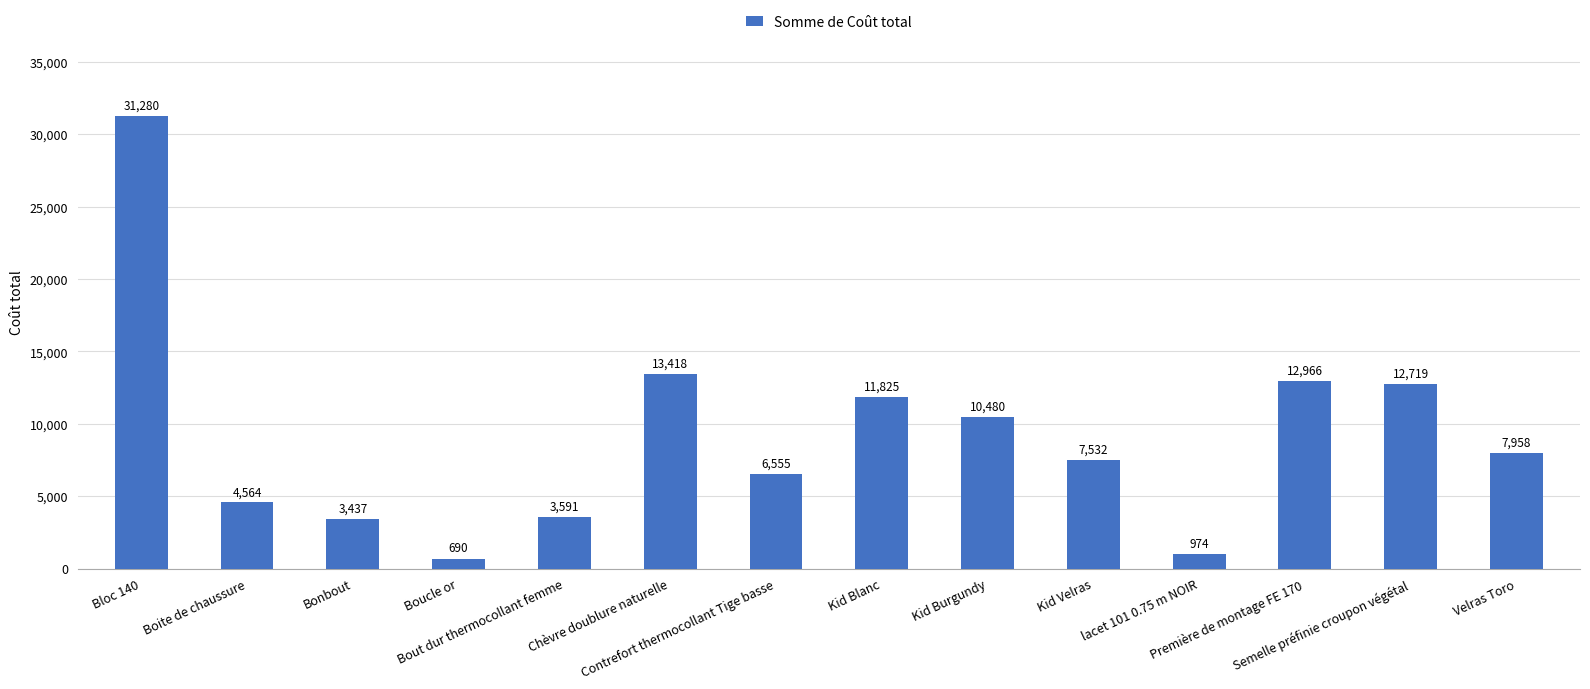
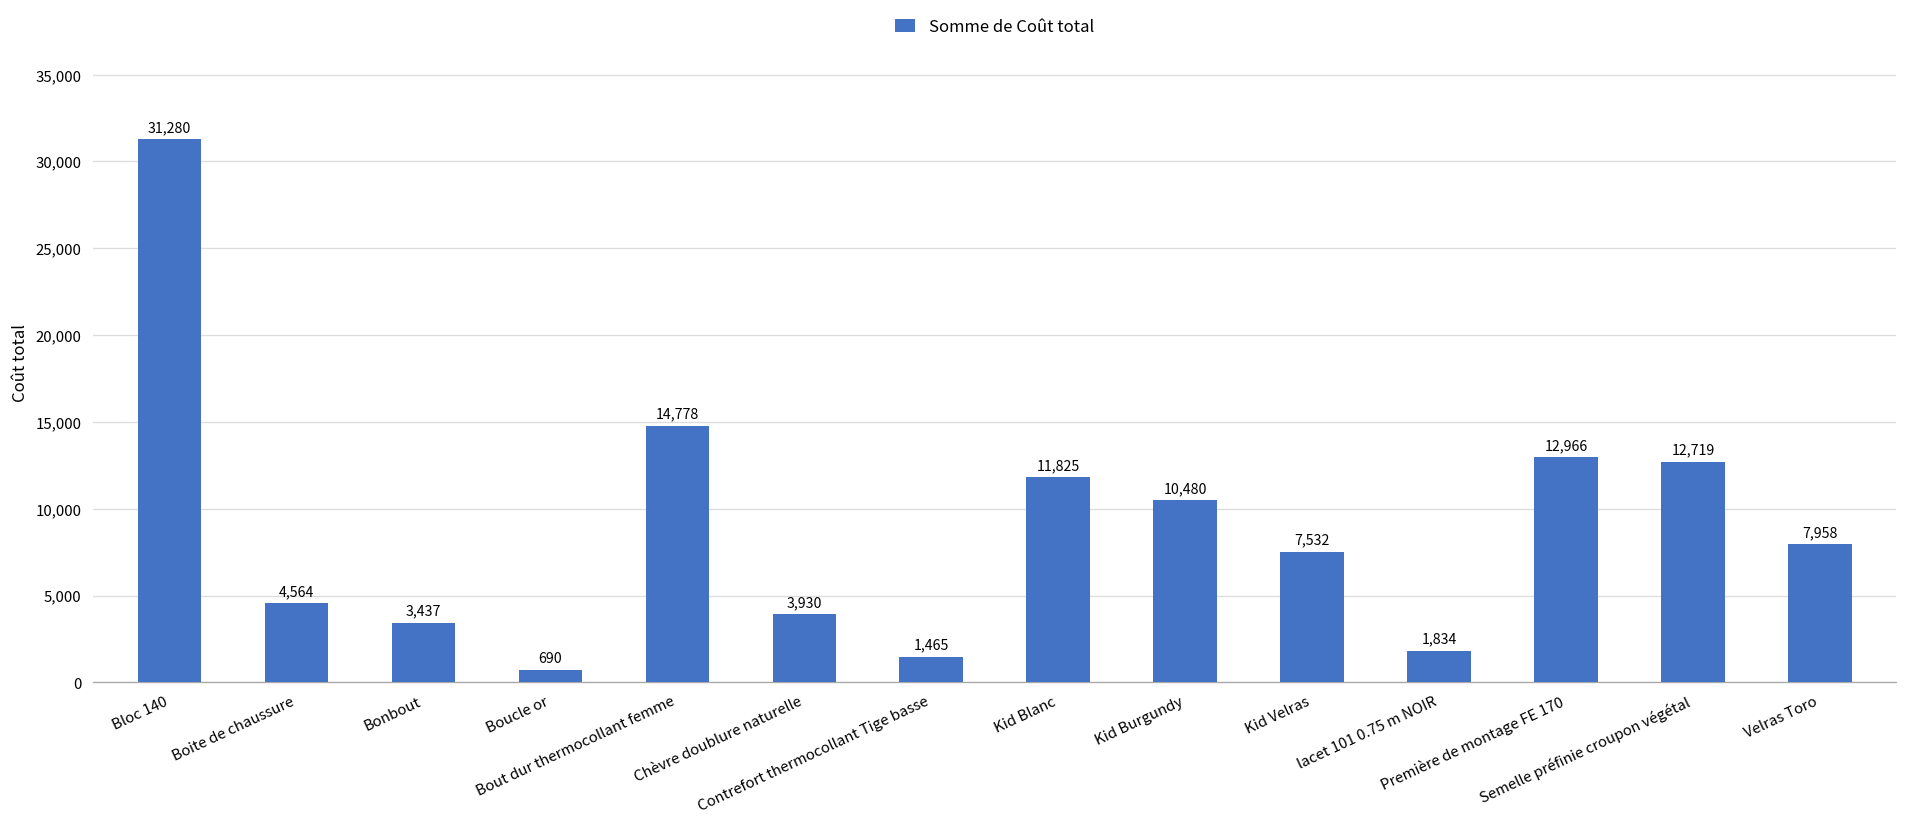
  {
    "Bloc 140": "31,280",
    "Boite de chaussure": "4,564",
    "Bonbout": "3,437",
    "Boucle or": "690",
-   "Bout dur thermocollant femme": "3,591",
-   "Chèvre doublure naturelle": "13,418",
-   "Contrefort thermocollant Tige basse": "6,555",
+   "Bout dur thermocollant femme": "14,778",
+   "Chèvre doublure naturelle": "3,930",
+   "Contrefort thermocollant Tige basse": "1,465",
    "Kid Blanc": "11,825",
    "Kid Burgundy": "10,480",
    "Kid Velras": "7,532",
-   "lacet 101 0.75 m NOIR": "974",
+   "lacet 101 0.75 m NOIR": "1,834",
    "Première de montage FE 170": "12,966",
    "Semelle préfinie croupon végétal": "12,719",
    "Velras Toro": "7,958"
  }
